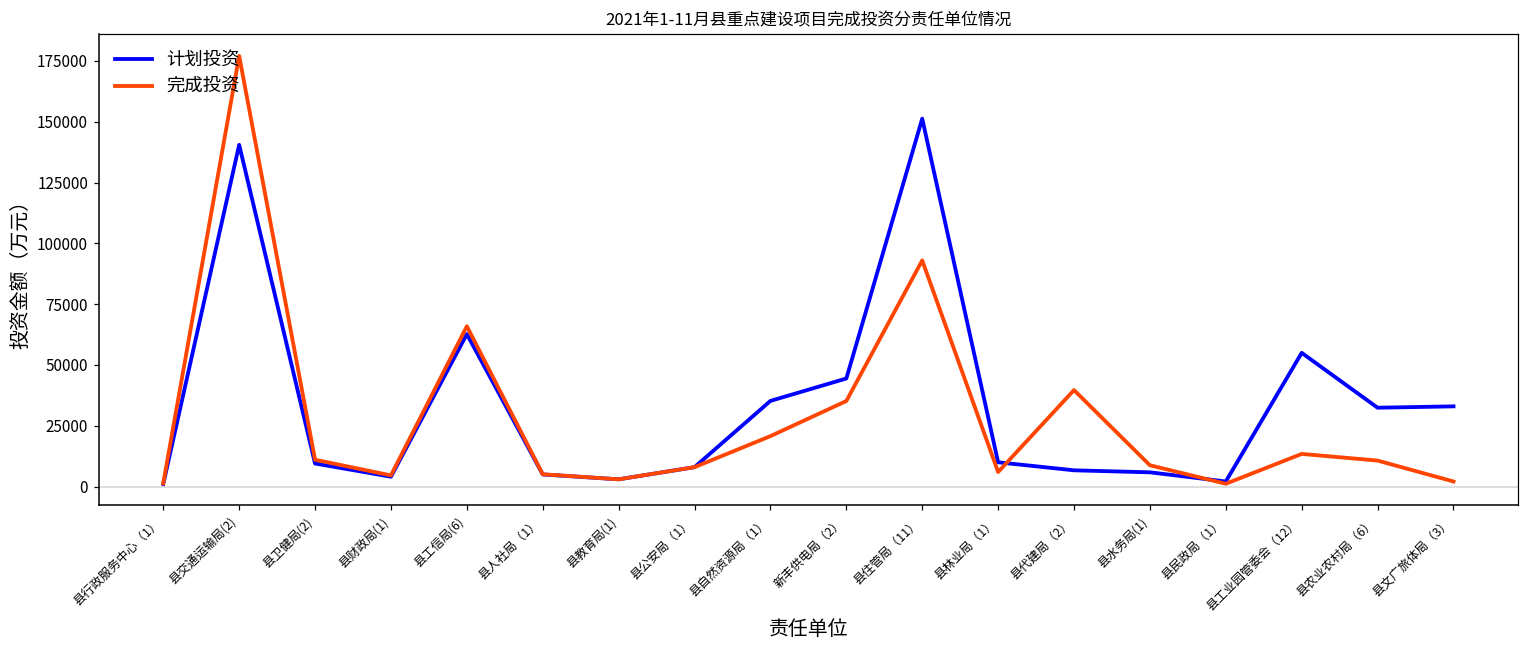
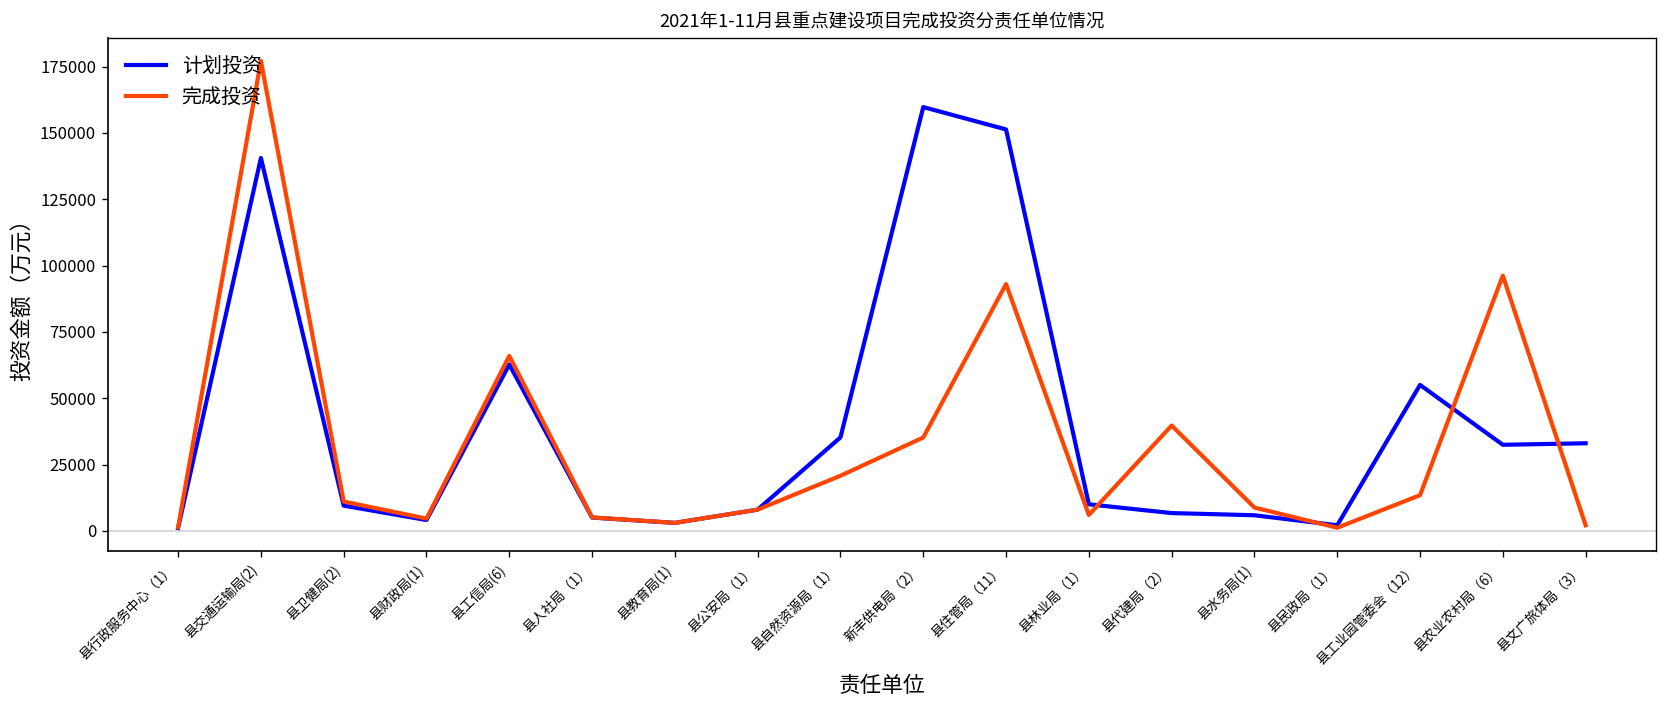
  {
    "计划投资": {
      "县交通运输局(2)": 141000,
      "县卫健局(2)": 10000,
      "县工信局(6)": 63000,
      "县自然资源局（1）": 35000,
-     "新丰供电局（2）": 44000,
+     "新丰供电局（2）": 160000,
      "县住管局（11）": 151000,
      "县林业局（1）": 10000,
      "县代建局（2）": 7000,
      "县水务局(1)": 6000,
      "县工业园管委会（12）": 55000,
      "县农业农村局（6）": 32000,
      "县文广旅体局（3）": 33000
    },
    "完成投资": {
      "县交通运输局(2)": 177000,
      "县卫健局(2)": 11000,
      "县工信局(6)": 66000,
      "县自然资源局（1）": 21000,
      "新丰供电局（2）": 35000,
      "县住管局（11）": 93000,
      "县林业局（1）": 6000,
      "县代建局（2）": 40000,
      "县水务局(1)": 9000,
      "县工业园管委会（12）": 13000,
-     "县农业农村局（6）": 11000,
+     "县农业农村局（6）": 96000,
      "县文广旅体局（3）": 2000
    }
  }
